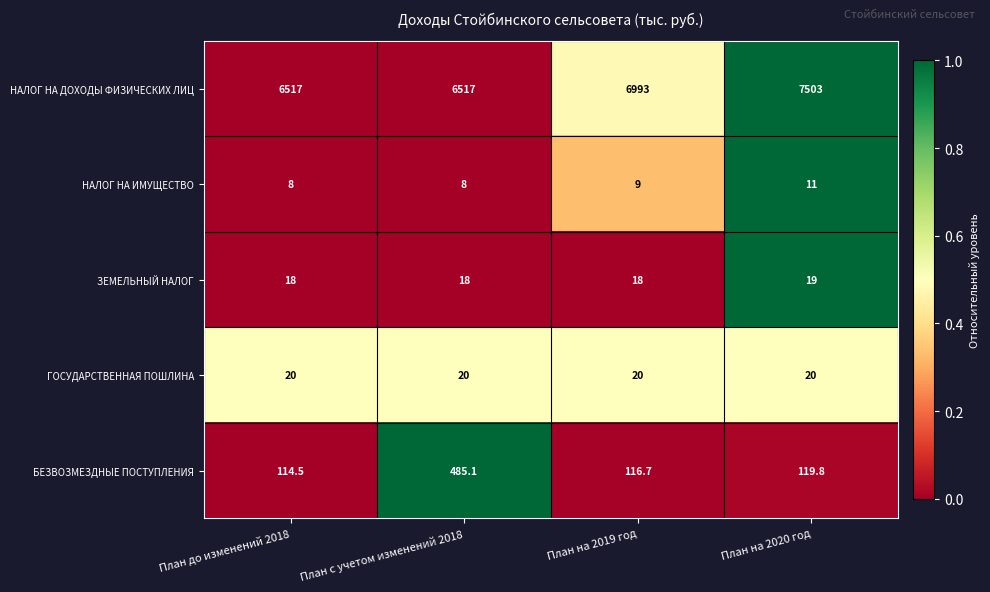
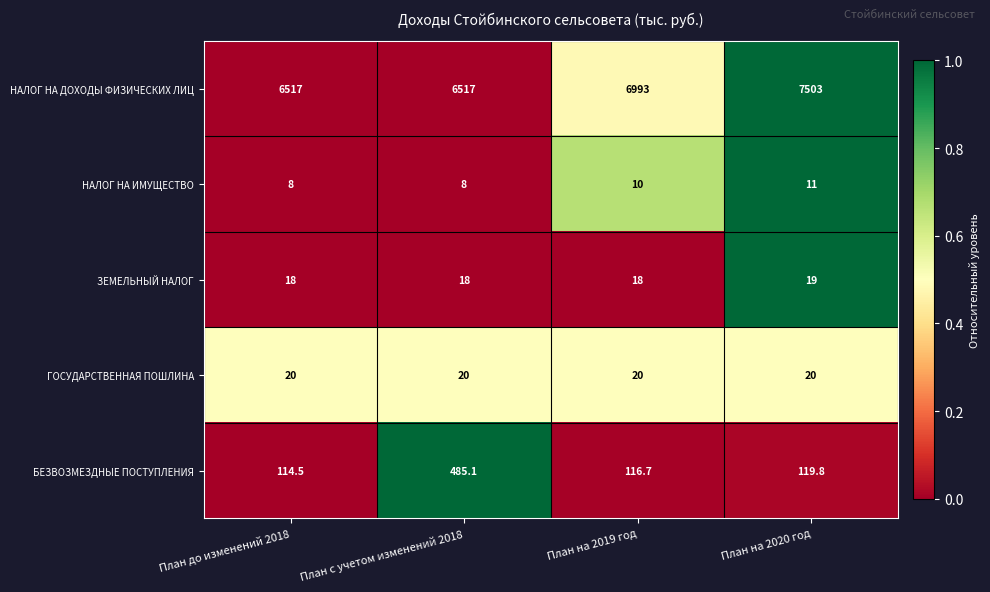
  {
    "НАЛОГ НА ДОХОДЫ ФИЗИЧЕСКИХ ЛИЦ": {
      "План до изменений 2018": 6517,
      "План с учетом изменений 2018": 6517,
      "План на 2019 год": 6993,
      "План на 2020 год": 7503
    },
    "НАЛОГ НА ИМУЩЕСТВО": {
      "План до изменений 2018": 8,
      "План с учетом изменений 2018": 8,
-     "План на 2019 год": 9,
+     "План на 2019 год": 10,
      "План на 2020 год": 11
    },
    "ЗЕМЕЛЬНЫЙ НАЛОГ": {
      "План до изменений 2018": 18,
      "План с учетом изменений 2018": 18,
      "План на 2019 год": 18,
      "План на 2020 год": 19
    },
    "ГОСУДАРСТВЕННАЯ ПОШЛИНА": {
      "План до изменений 2018": 20,
      "План с учетом изменений 2018": 20,
      "План на 2019 год": 20,
      "План на 2020 год": 20
    },
    "БЕЗВОЗМЕЗДНЫЕ ПОСТУПЛЕНИЯ": {
      "План до изменений 2018": 114.5,
      "План с учетом изменений 2018": 485.1,
      "План на 2019 год": 116.7,
      "План на 2020 год": 119.8
    }
  }
